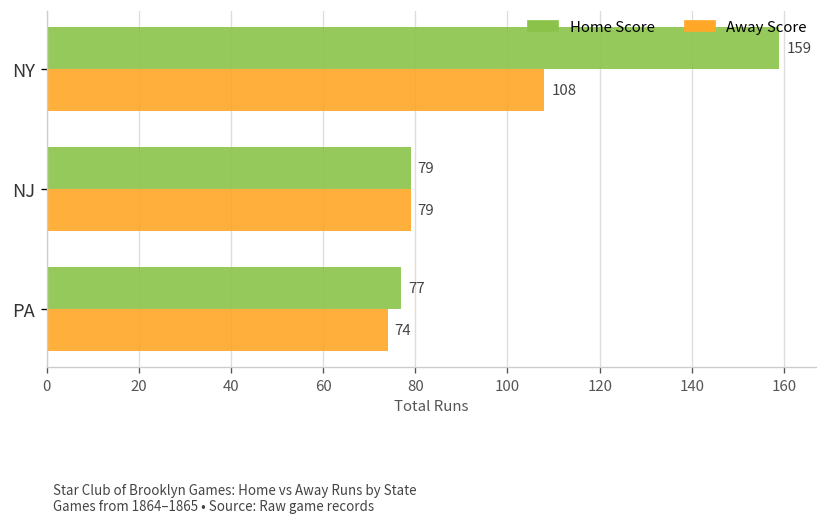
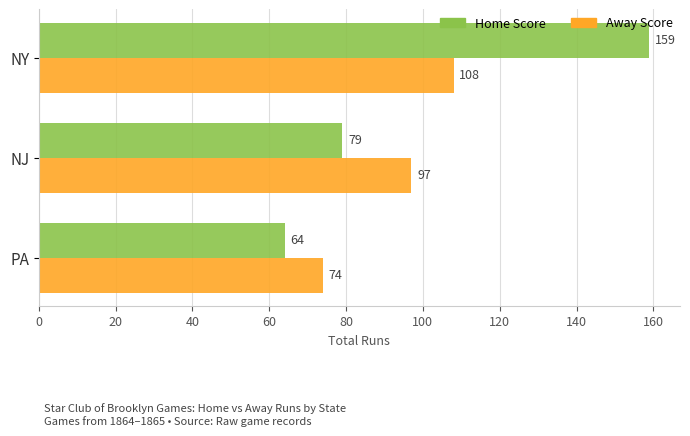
  {
    "Home Score": {
      "NY": 159,
      "NJ": 79,
-     "PA": 77
+     "PA": 64
    },
    "Away Score": {
      "NY": 108,
-     "NJ": 79,
+     "NJ": 97,
      "PA": 74
    }
  }
